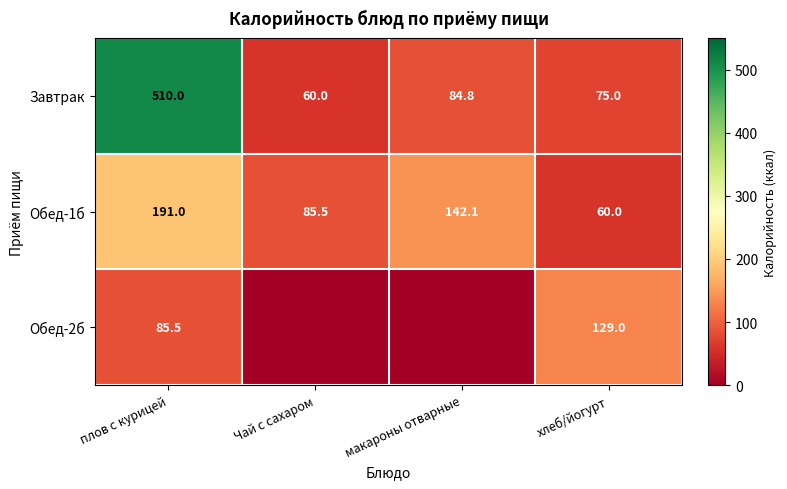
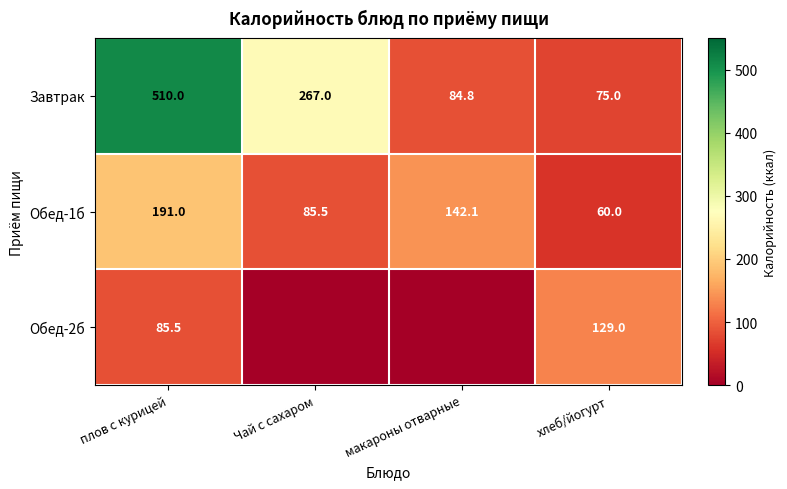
  {
    "Завтрак": {
      "плов с курицей": 510.0,
-     "Чай с сахаром": 60.0,
+     "Чай с сахаром": 267.0,
      "макароны отварные": 84.8,
      "хлеб/йогурт": 75.0
    },
    "Обед-1б": {
      "плов с курицей": 191.0,
      "Чай с сахаром": 85.5,
      "макароны отварные": 142.1,
      "хлеб/йогурт": 60.0
    },
    "Обед-2б": {
      "плов с курицей": 85.5,
      "хлеб/йогурт": 129.0
    }
  }
